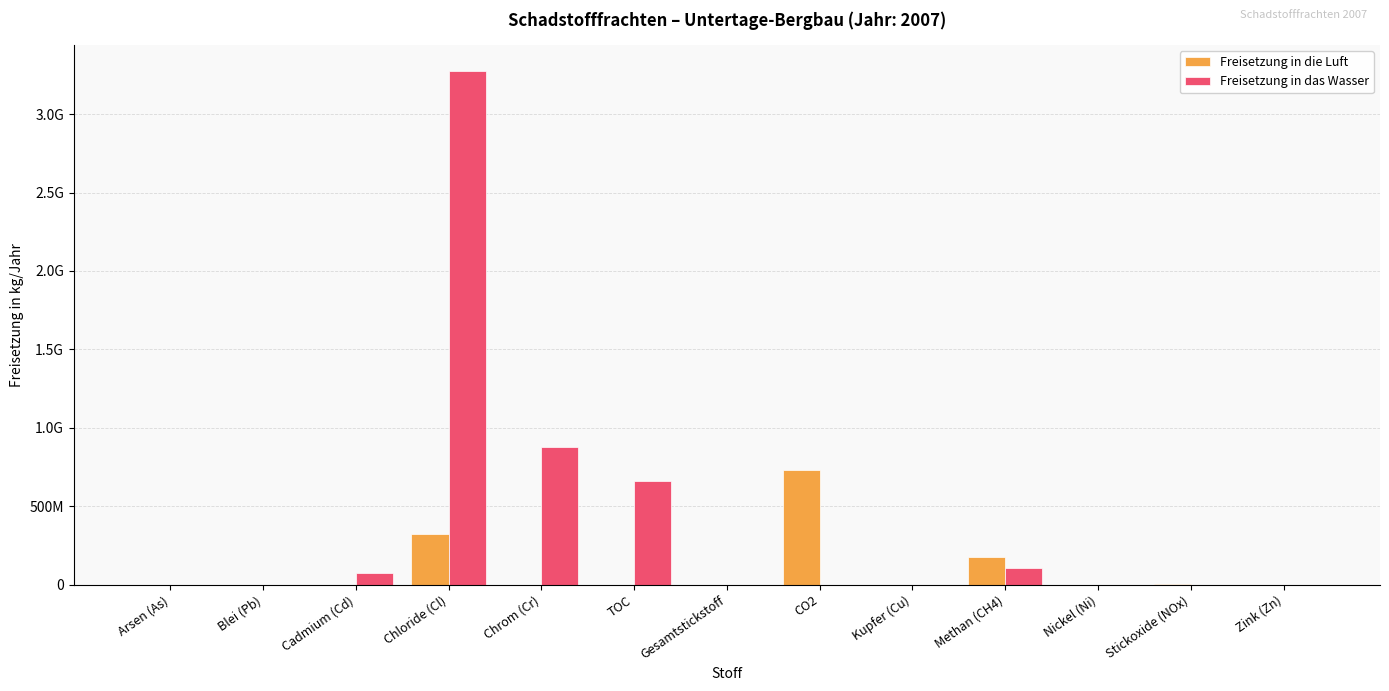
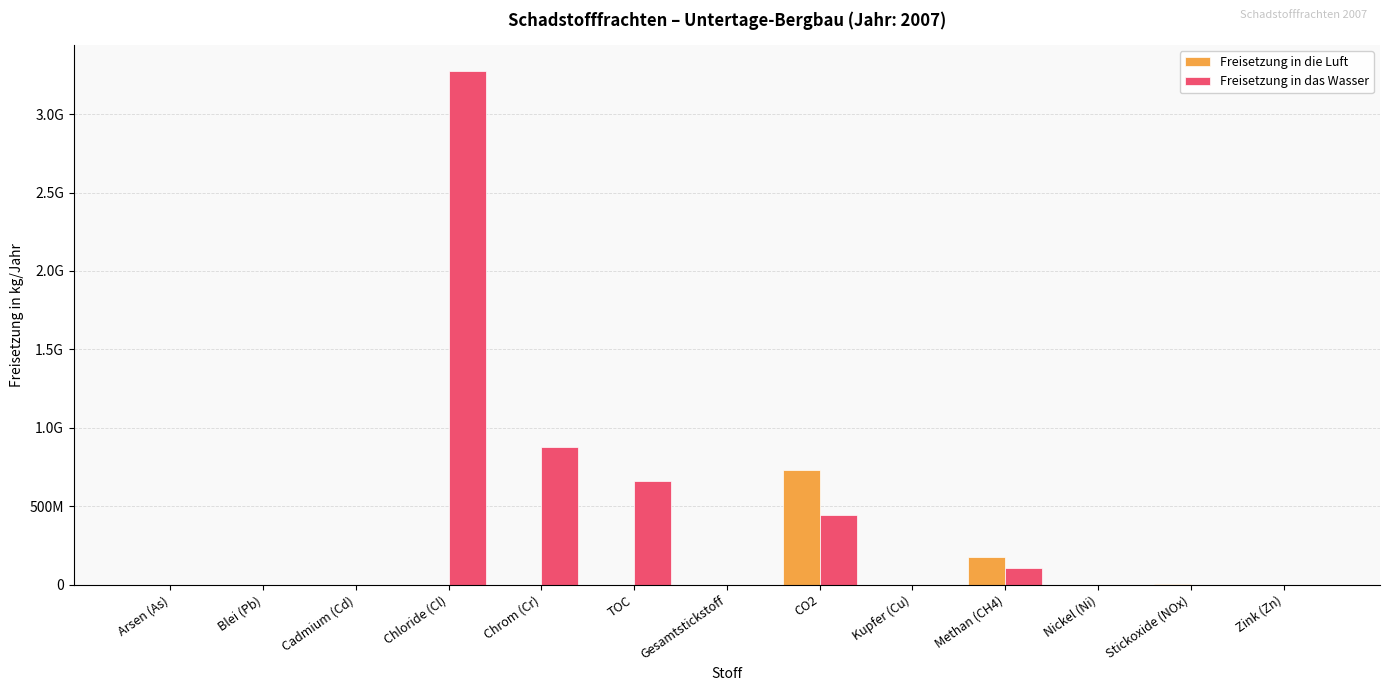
  {
    "Freisetzung in die Luft": {
      "Arsen (As)": 0,
      "Blei (Pb)": 0,
      "Cadmium (Cd)": 0,
-     "Chloride (Cl)": 320000000,
+     "Chloride (Cl)": 0,
      "Chrom (Cr)": 0,
      "TOC": 0,
      "Gesamtstickstoff": 0,
      "CO2": 730000000,
      "Kupfer (Cu)": 0,
      "Methan (CH4)": 170000000,
      "Nickel (Ni)": 0,
      "Zink (Zn)": 0
    },
    "Freisetzung in das Wasser": {
-     "Cadmium (Cd)": 80000000,
+     "Cadmium (Cd)": 0,
      "Chloride (Cl)": 3280000000,
      "Chrom (Cr)": 880000000,
      "TOC": 660000000,
-     "CO2": 0,
+     "CO2": 440000000,
      "Methan (CH4)": 110000000,
      "Stickoxide (NOx)": 0
    }
  }
